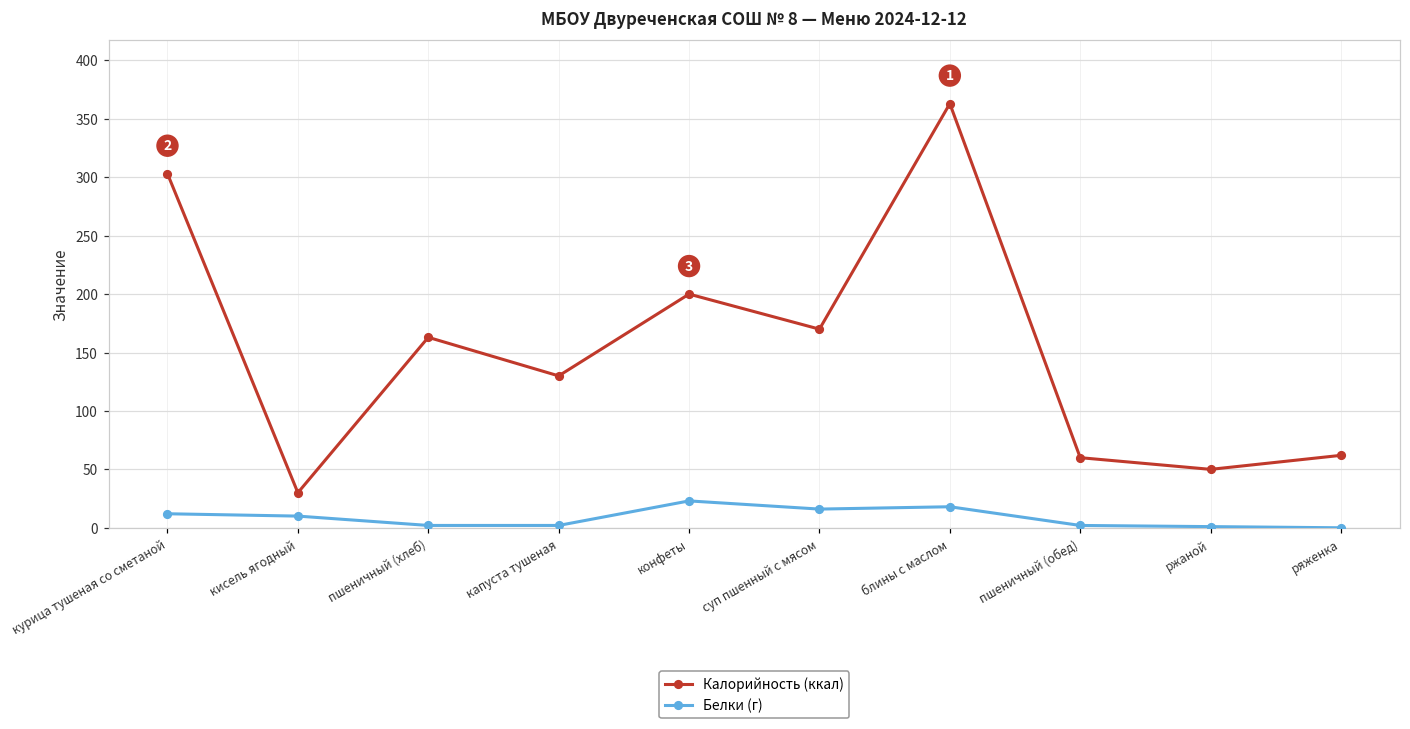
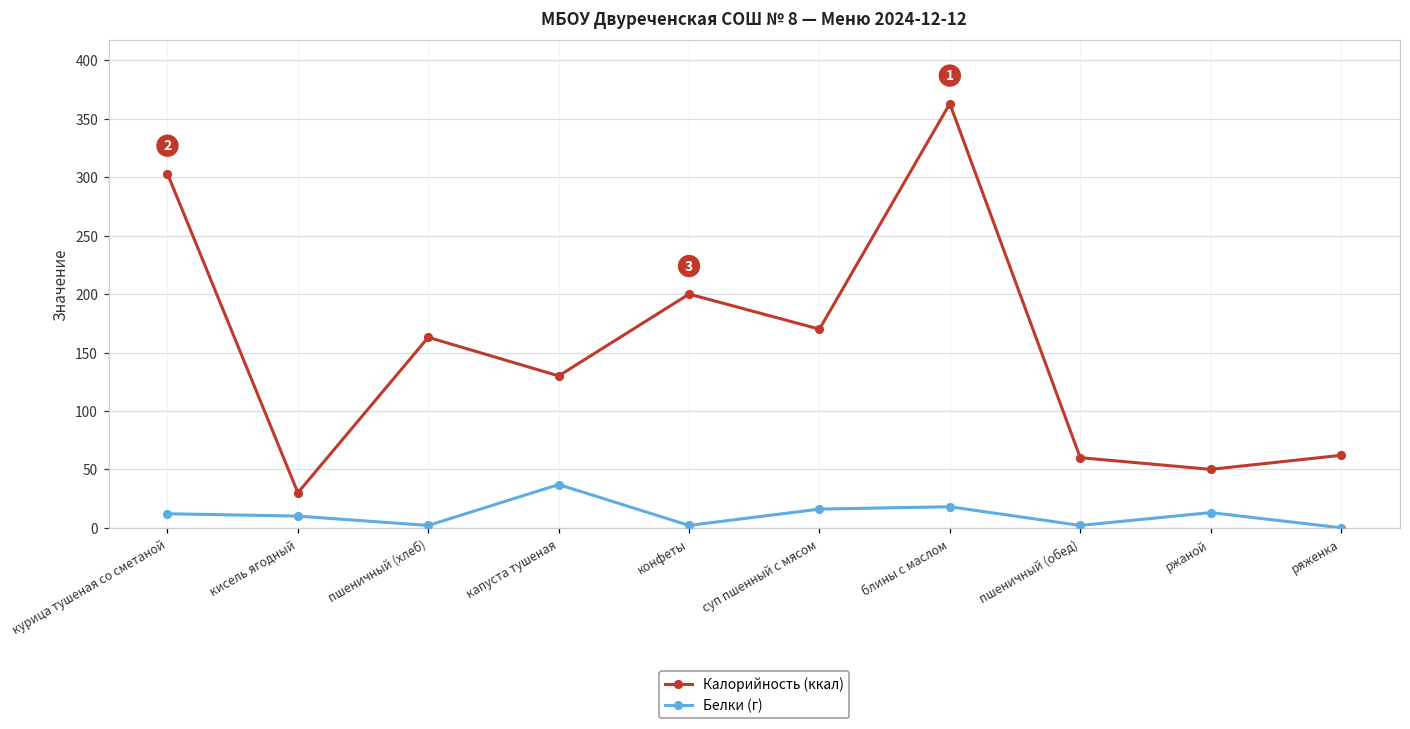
  {
    "Калорийность (ккал)": {
      "кисель ягодный": 30,
      "пшеничный (хлеб)": 163,
      "капуста тушеная": 130,
      "суп пшенный с мясом": 170,
      "пшеничный (обед)": 60,
      "ржаной": 50,
      "ряженка": 62
    },
    "Белки (г)": {
      "курица тушеная со сметаной": 12,
      "кисель ягодный": 10,
      "пшеничный (хлеб)": 2,
-     "капуста тушеная": 2,
-     "конфеты": 23,
+     "капуста тушеная": 37,
+     "конфеты": 2,
      "суп пшенный с мясом": 16,
      "блины с маслом": 18,
      "пшеничный (обед)": 2,
-     "ржаной": 1,
+     "ржаной": 13,
      "ряженка": 0
    }
  }
